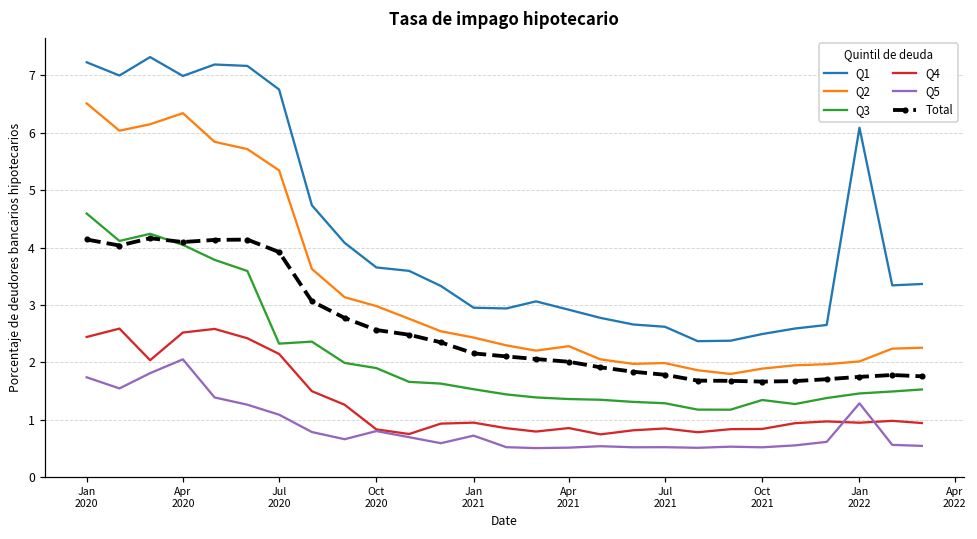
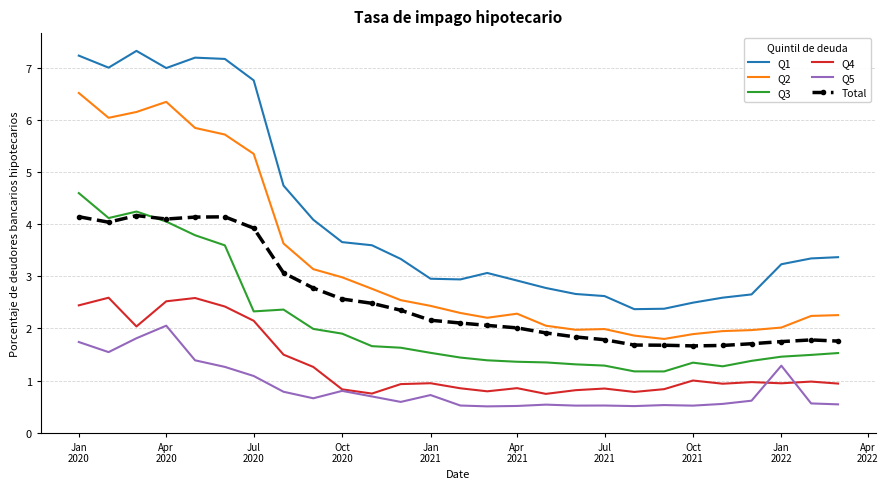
  {
    "Q1": {
      "Jan 2020": 7.2,
      "Apr 2020": 7.0,
      "Jul 2020": 6.8,
      "Oct 2020": 3.7,
      "Jan 2021": 3.0,
      "Apr 2021": 2.9,
      "Jul 2021": 2.6,
      "Oct 2021": 2.5,
-     "Jan 2022": 6.1
+     "Jan 2022": 3.2
    },
    "Q2": {
      "Jan 2020": 6.5,
      "Apr 2020": 6.3,
      "Jul 2020": 5.3,
      "Oct 2020": 3.0,
      "Jan 2021": 2.4,
      "Apr 2021": 2.3,
      "Jul 2021": 2.0,
      "Oct 2021": 1.9,
      "Jan 2022": 2.0
    },
    "Q3": {
      "Jan 2020": 4.6,
      "Apr 2020": 4.0,
      "Jul 2020": 2.3,
      "Oct 2020": 1.9,
      "Jan 2021": 1.5,
      "Apr 2021": 1.4,
      "Jul 2021": 1.3,
      "Oct 2021": 1.3,
      "Jan 2022": 1.5
    },
    "Q4": {
      "Jan 2020": 2.4,
      "Apr 2020": 2.5,
      "Jul 2020": 2.1,
      "Jan 2021": 1.0,
      "Apr 2021": 0.9,
      "Jul 2021": 0.8,
-     "Oct 2021": 0.8,
+     "Oct 2021": 1.0,
      "Jan 2022": 0.9
    },
    "Q5": {
      "Jan 2020": 1.7,
      "Apr 2020": 2.1,
      "Jul 2020": 1.1,
      "Jan 2021": 0.7,
      "Apr 2021": 0.5,
      "Jul 2021": 0.5,
      "Oct 2021": 0.5,
      "Jan 2022": 1.3
    },
    "Total": {
      "Jan 2020": 4.1,
      "Apr 2020": 4.1,
      "Jul 2020": 3.9,
      "Oct 2020": 2.6,
      "Jan 2021": 2.2,
      "Apr 2021": 2.0,
      "Jul 2021": 1.8,
      "Oct 2021": 1.7,
      "Jan 2022": 1.7
    }
  }
